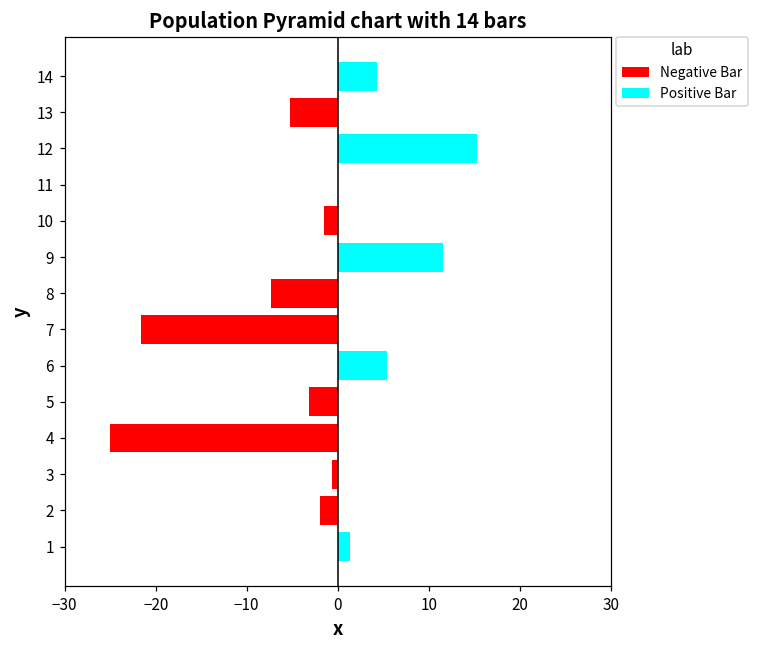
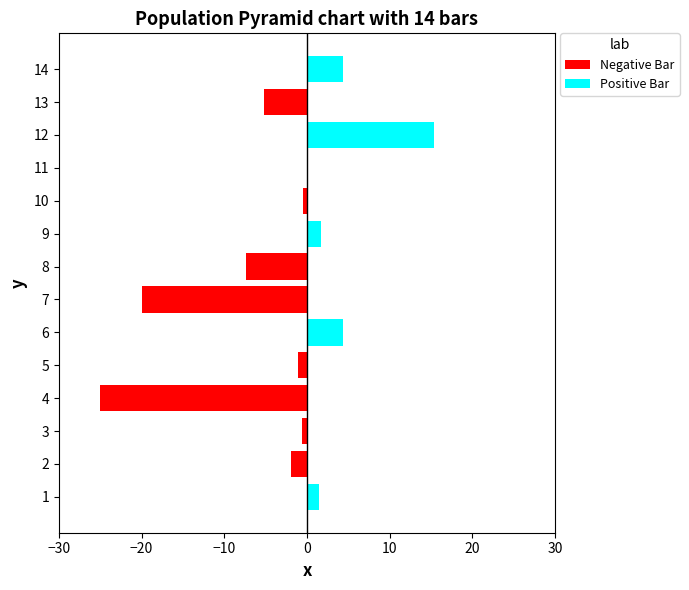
  {
    "Negative Bar": {
      "14": 0,
      "13": -5,
      "12": 0,
      "11": 0,
-     "10": -2,
+     "10": -1,
      "9": 0,
      "8": -7,
-     "7": -22,
+     "7": -20,
      "6": 0,
-     "5": -3,
+     "5": -1,
      "4": -25,
      "3": -1,
      "2": -2,
      "1": 0
    },
    "Positive Bar": {
      "14": 4,
      "13": 0,
      "12": 15,
      "11": 0,
      "10": 0,
-     "9": 12,
+     "9": 2,
      "8": 0,
      "7": 0,
-     "6": 5,
+     "6": 4,
      "5": 0,
      "4": 0,
      "3": 0,
      "2": 0,
      "1": 1
    }
  }
